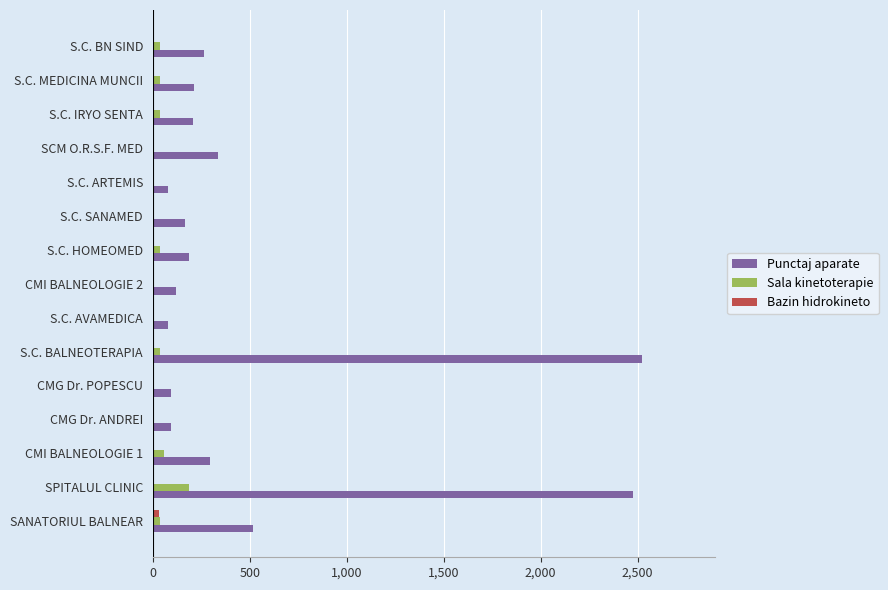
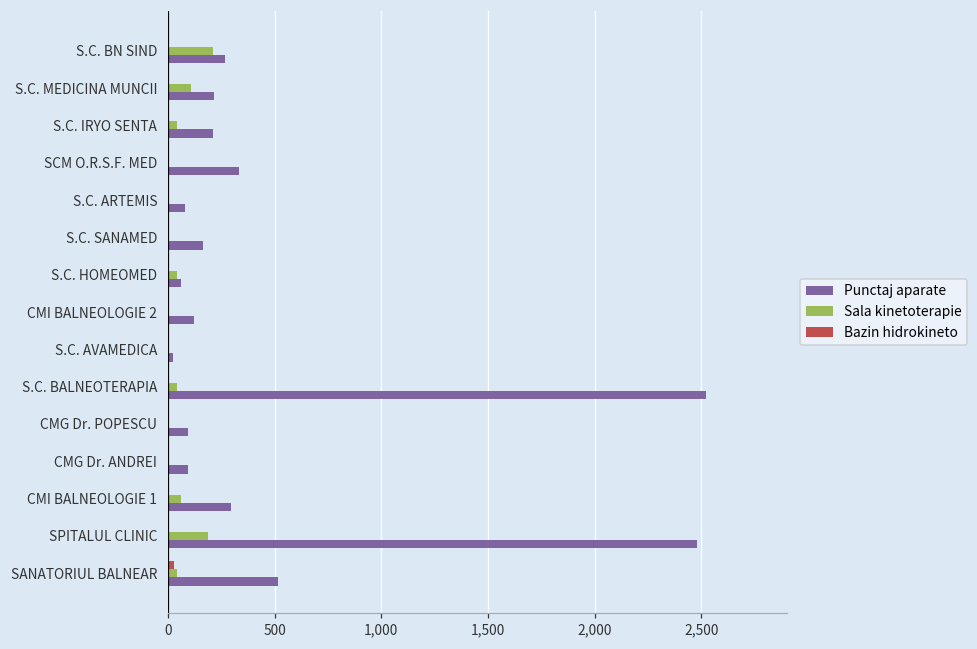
  {
    "Punctaj aparate": {
      "S.C. BN SIND": "270",
      "S.C. MEDICINA MUNCII": "210",
      "S.C. IRYO SENTA": "210",
      "SCM O.R.S.F. MED": "340",
      "S.C. ARTEMIS": "80",
      "S.C. SANAMED": "160",
-     "S.C. HOMEOMED": "190",
+     "S.C. HOMEOMED": "60",
      "CMI BALNEOLOGIE 2": "120",
-     "S.C. AVAMEDICA": "80",
+     "S.C. AVAMEDICA": "20",
      "S.C. BALNEOTERAPIA": "2,520",
      "CMG Dr. POPESCU": "90",
      "CMG Dr. ANDREI": "90",
      "CMI BALNEOLOGIE 1": "300",
      "SPITALUL CLINIC": "2,480",
      "SANATORIUL BALNEAR": "520"
    },
    "Sala kinetoterapie": {
-     "S.C. BN SIND": "40",
-     "S.C. MEDICINA MUNCII": "40",
+     "S.C. BN SIND": "210",
+     "S.C. MEDICINA MUNCII": "110",
      "S.C. IRYO SENTA": "40",
      "SCM O.R.S.F. MED": "0",
      "S.C. ARTEMIS": "0",
      "S.C. SANAMED": "0",
      "S.C. HOMEOMED": "40",
      "CMI BALNEOLOGIE 2": "0",
      "S.C. AVAMEDICA": "0",
      "S.C. BALNEOTERAPIA": "40",
      "CMG Dr. POPESCU": "0",
      "CMG Dr. ANDREI": "0",
      "CMI BALNEOLOGIE 1": "60",
      "SPITALUL CLINIC": "190",
      "SANATORIUL BALNEAR": "40"
    },
    "Bazin hidrokineto": {
      "S.C. BN SIND": "0",
      "S.C. MEDICINA MUNCII": "0",
      "S.C. IRYO SENTA": "0",
      "SCM O.R.S.F. MED": "0",
      "S.C. ARTEMIS": "0",
      "S.C. SANAMED": "0",
      "S.C. HOMEOMED": "0",
      "CMI BALNEOLOGIE 2": "0",
      "S.C. AVAMEDICA": "0",
      "S.C. BALNEOTERAPIA": "0",
      "CMG Dr. POPESCU": "0",
      "CMG Dr. ANDREI": "0",
      "CMI BALNEOLOGIE 1": "0",
      "SPITALUL CLINIC": "0",
      "SANATORIUL BALNEAR": "30"
    }
  }
